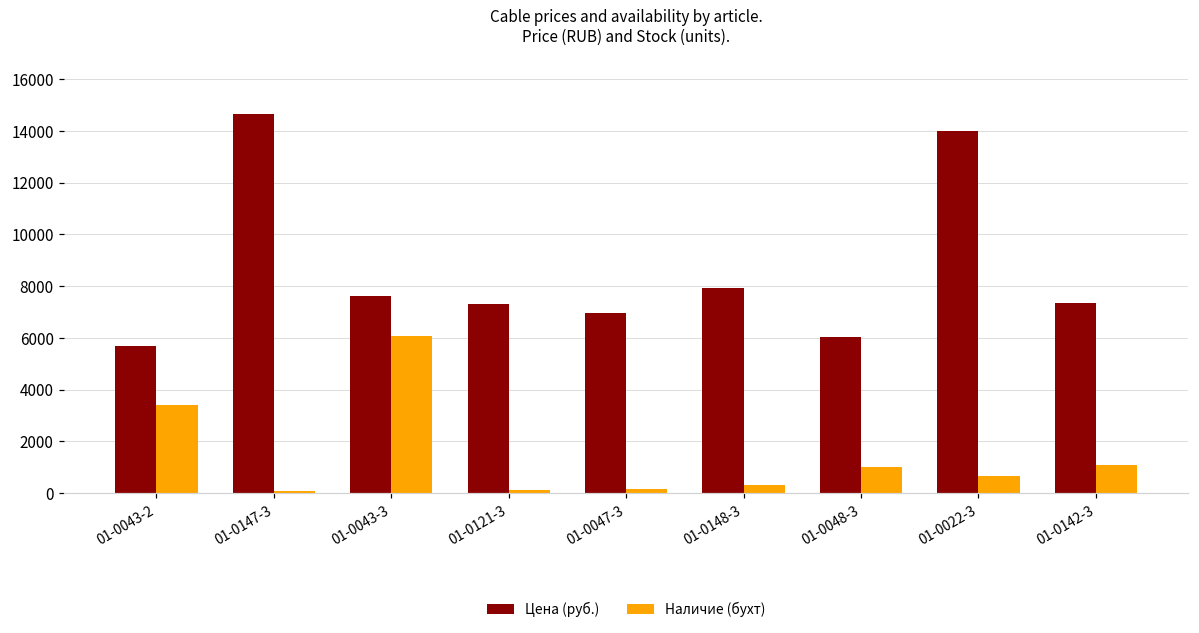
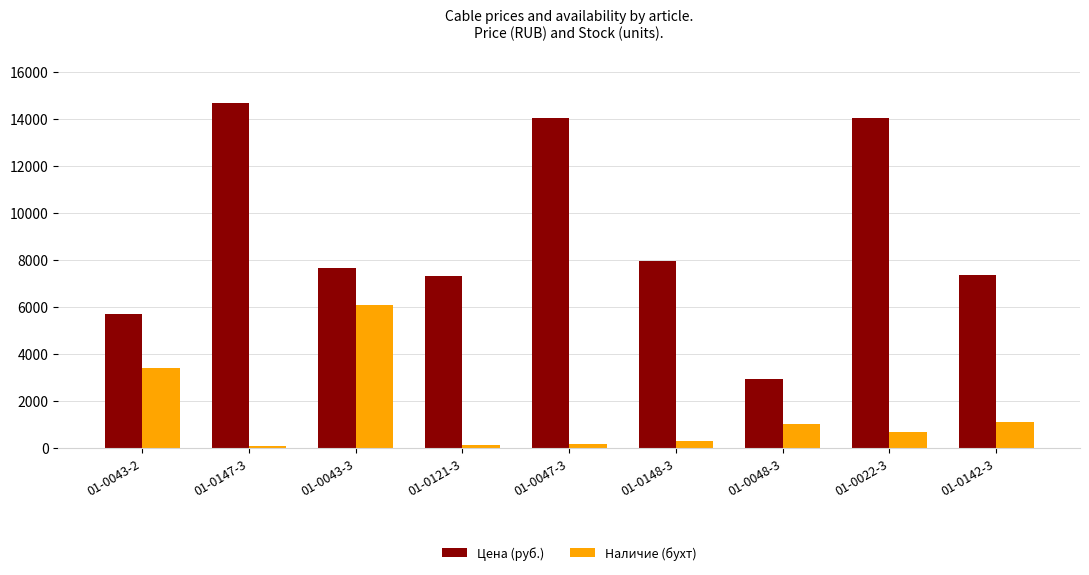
  {
    "Цена (руб.)": {
      "01-0043-2": 5700,
      "01-0147-3": 14700,
      "01-0043-3": 7600,
      "01-0121-3": 7300,
-     "01-0047-3": 7000,
+     "01-0047-3": 14000,
      "01-0148-3": 7900,
-     "01-0048-3": 6000,
+     "01-0048-3": 2900,
      "01-0022-3": 14000,
      "01-0142-3": 7300
    },
    "Наличие (бухт)": {
      "01-0043-2": 3400,
      "01-0043-3": 6100,
      "01-0121-3": 100,
      "01-0047-3": 200,
      "01-0148-3": 300,
      "01-0048-3": 1000,
      "01-0022-3": 700,
      "01-0142-3": 1100
    }
  }
